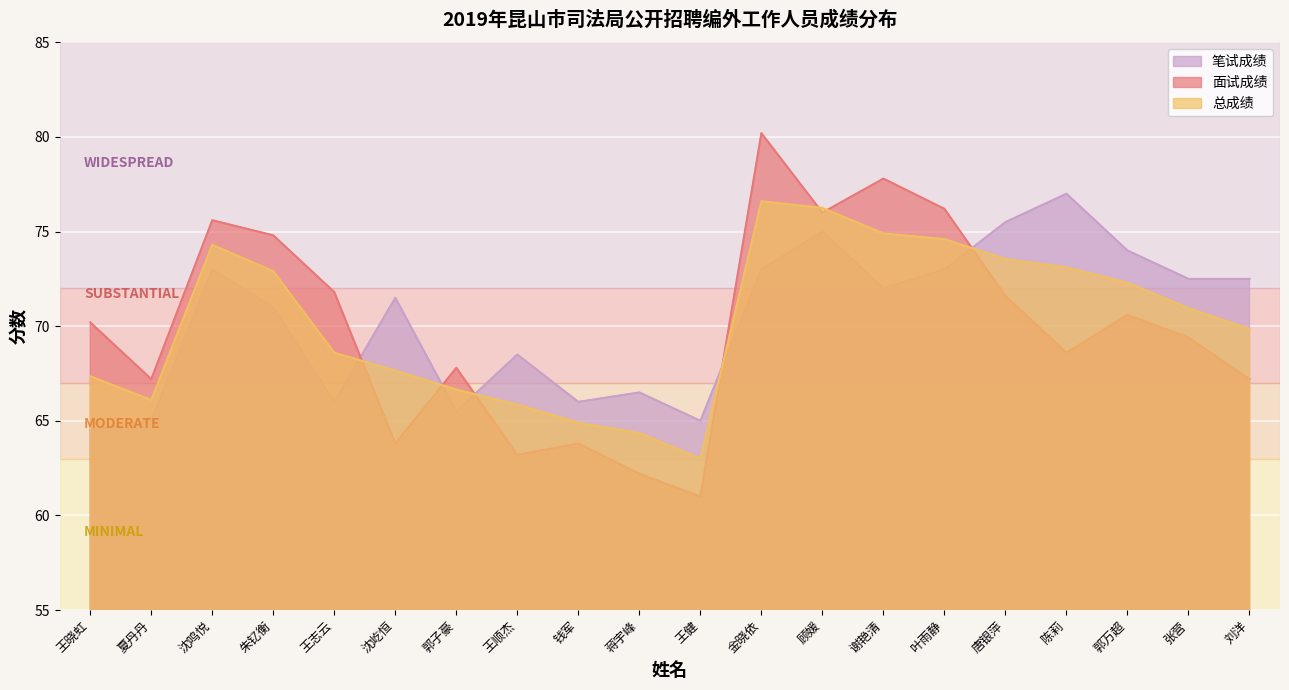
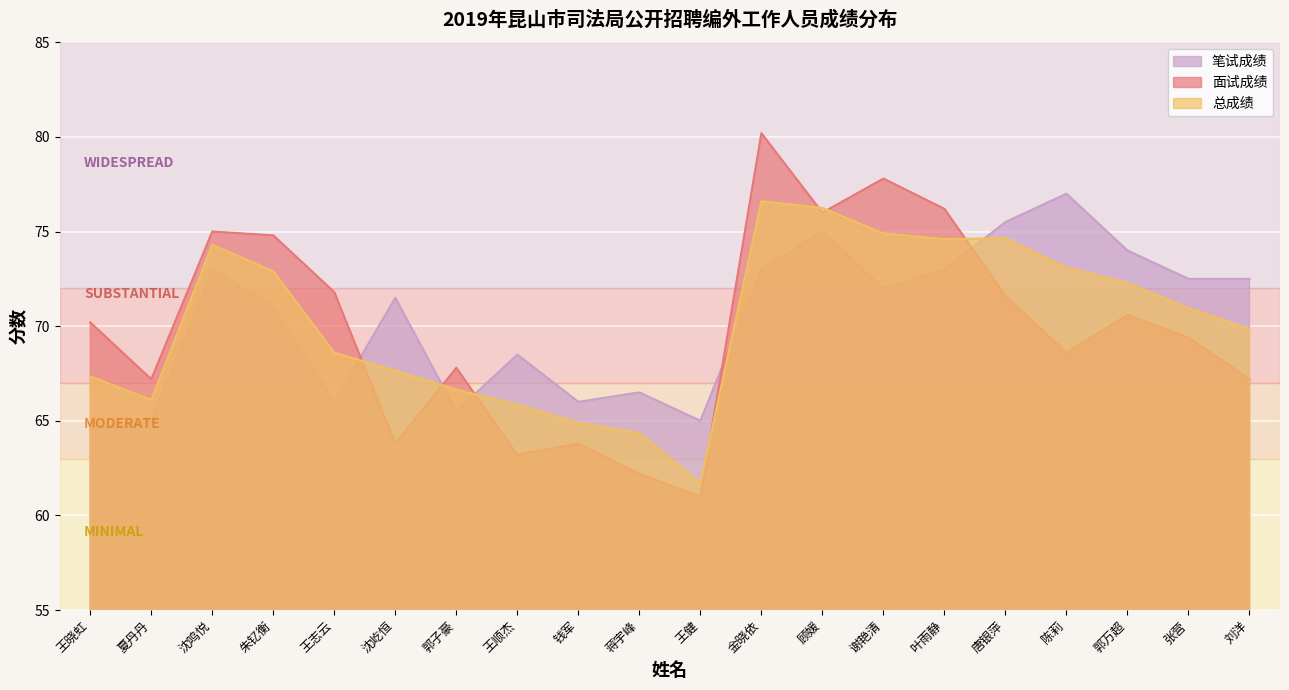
  {
    "笔试成绩": {
      "王晓虹": 64.5,
      "夏丹丹": 65.0,
      "沈鸣悦": 73.0,
      "朱钇衡": 71.0,
      "王志云": 66.0,
      "沈屹恒": 71.5,
      "郭子豪": 65.5,
      "王顺杰": 68.5,
      "钱军": 66.0,
      "蒋宇峰": 66.5,
      "王健": 65.0,
      "金晓依": 73.0,
      "顾媛": 75.0,
      "谢艳清": 72.0,
      "叶雨静": 73.0,
      "唐银萍": 75.5,
      "陈莉": 77.0,
      "郭万超": 74.0,
      "张营": 72.5,
      "刘洋": 72.5
    },
    "面试成绩": {
      "王晓虹": 70.2,
      "夏丹丹": 67.2,
-     "沈鸣悦": 75.6,
+     "沈鸣悦": 75.0,
      "朱钇衡": 74.8,
      "王志云": 71.8,
      "沈屹恒": 63.8,
      "郭子豪": 67.8,
      "王顺杰": 63.2,
      "钱军": 63.8,
      "蒋宇峰": 62.2,
      "王健": 61.0,
      "金晓依": 80.2,
      "顾媛": 76.0,
      "谢艳清": 77.8,
      "叶雨静": 76.2,
      "唐银萍": 71.6,
      "陈莉": 68.6,
      "郭万超": 70.6,
      "张营": 69.4,
      "刘洋": 67.2
    },
    "总成绩": {
      "王晓虹": 67.4,
      "夏丹丹": 66.1,
      "沈鸣悦": 74.3,
      "朱钇衡": 72.9,
      "王志云": 68.6,
      "沈屹恒": 67.7,
      "郭子豪": 66.7,
      "王顺杰": 65.9,
      "钱军": 64.9,
      "蒋宇峰": 64.4,
-     "王健": 63.0,
+     "王健": 61.7,
      "金晓依": 76.6,
      "顾媛": 76.3,
      "谢艳清": 74.9,
      "叶雨静": 74.6,
-     "唐银萍": 73.6,
+     "唐银萍": 74.7,
      "陈莉": 73.1,
      "郭万超": 72.3,
      "张营": 71.0,
      "刘洋": 69.9
    }
  }
